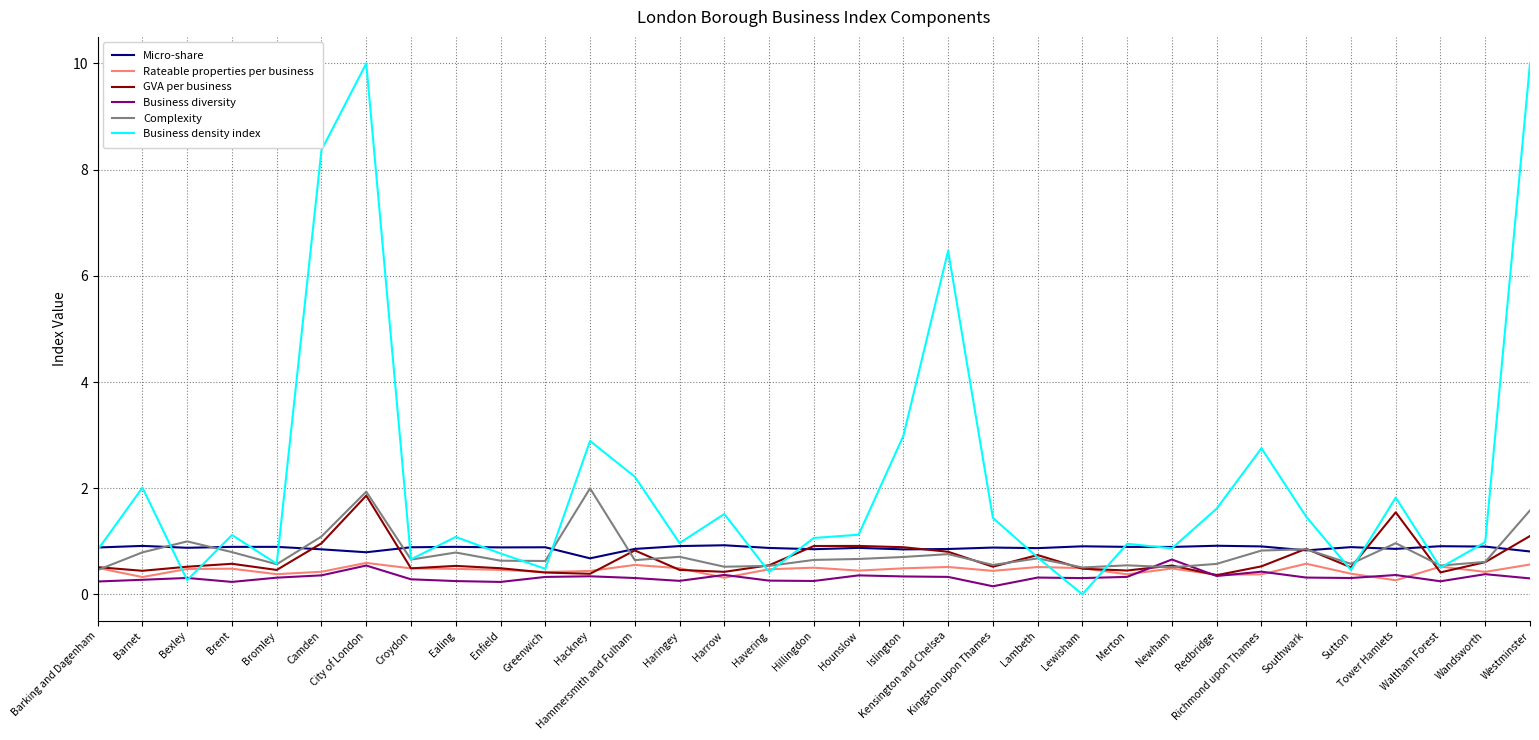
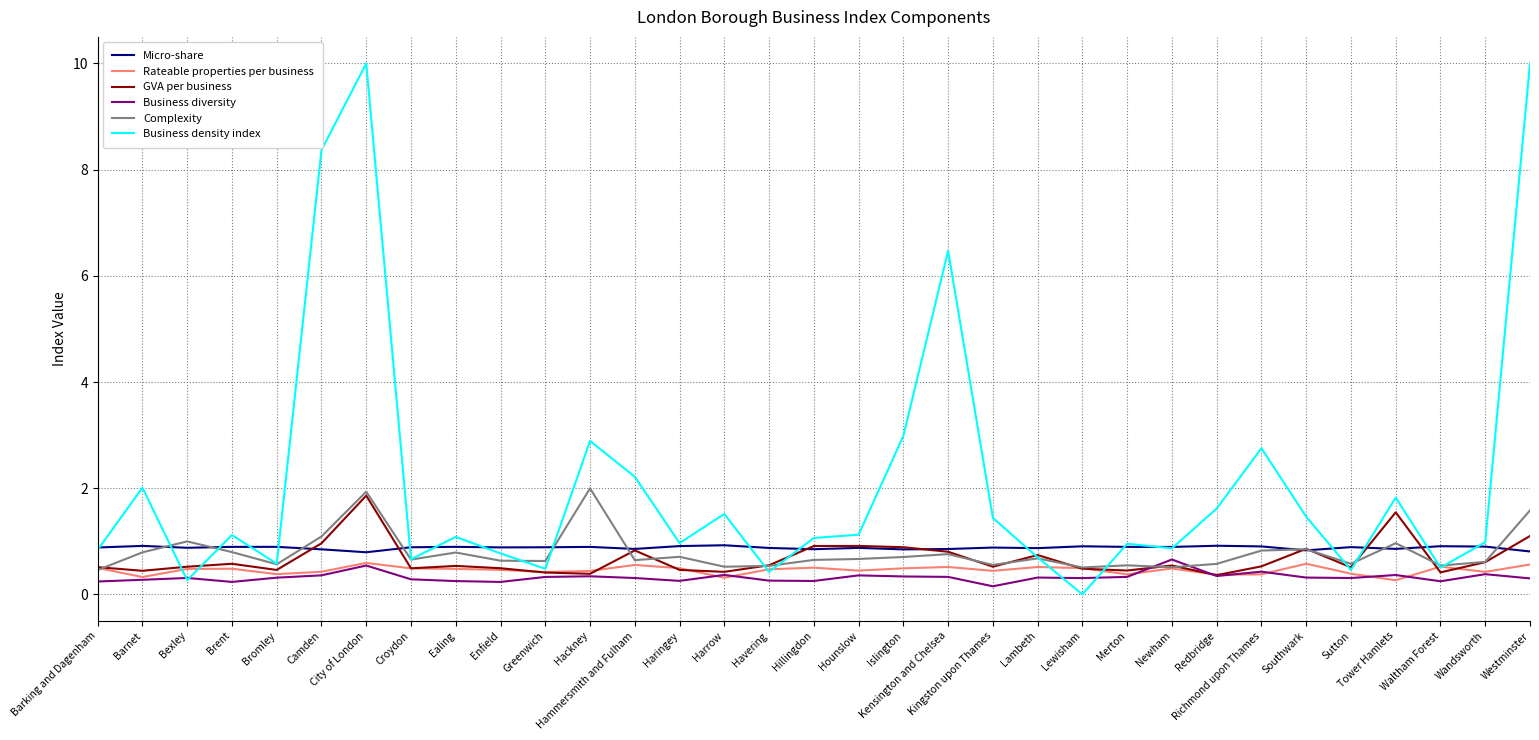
  {
    "Micro-share": {
      "Barnet": 0.9,
      "Bexley": 0.9,
      "Brent": 0.9,
      "Bromley": 0.9,
      "Camden": 0.8,
      "City of London": 0.8,
      "Croydon": 0.9,
      "Ealing": 0.9,
      "Enfield": 0.9,
      "Greenwich": 0.9,
-     "Hackney": 0.7,
+     "Hackney": 0.9,
      "Haringey": 0.9,
      "Harrow": 0.9,
      "Havering": 0.9,
      "Hillingdon": 0.9,
      "Kensington and Chelsea": 0.9,
      "Kingston upon Thames": 0.9,
      "Lambeth": 0.9,
      "Lewisham": 0.9,
      "Merton": 0.9,
      "Redbridge": 0.9,
      "Richmond upon Thames": 0.9,
      "Sutton": 0.9,
      "Tower Hamlets": 0.9,
      "Waltham Forest": 0.9,
      "Wandsworth": 0.9,
      "Westminster": 0.8
    },
    "Rateable properties per business": {
      "Barnet": 0.3,
      "Brent": 0.5,
      "Bromley": 0.4,
      "Camden": 0.4,
      "City of London": 0.6,
      "Ealing": 0.5,
      "Hackney": 0.4,
      "Hammersmith and Fulham": 0.6,
      "Harrow": 0.3,
      "Havering": 0.5,
      "Hillingdon": 0.5,
      "Hounslow": 0.4,
      "Islington": 0.5,
      "Kensington and Chelsea": 0.5,
      "Kingston upon Thames": 0.4,
      "Lambeth": 0.5,
      "Merton": 0.4,
      "Richmond upon Thames": 0.4,
      "Southwark": 0.6,
      "Sutton": 0.4,
      "Tower Hamlets": 0.3,
      "Westminster": 0.6
    },
    "GVA per business": {
      "Barnet": 0.4,
      "Brent": 0.6,
      "Bromley": 0.5,
      "Camden": 1.0,
      "City of London": 1.9,
      "Ealing": 0.5,
      "Harrow": 0.4,
      "Hillingdon": 0.9,
      "Merton": 0.4,
      "Richmond upon Thames": 0.5,
      "Tower Hamlets": 1.5,
      "Waltham Forest": 0.4,
      "Westminster": 1.1
    },
    "Business diversity": {
      "Barking and Dagenham": 0.2,
      "Barnet": 0.3,
      "Brent": 0.2,
      "Bromley": 0.3,
      "Camden": 0.4,
      "City of London": 0.5,
      "Croydon": 0.3,
      "Ealing": 0.3,
      "Enfield": 0.2,
      "Greenwich": 0.3,
      "Hammersmith and Fulham": 0.3,
      "Haringey": 0.3,
      "Harrow": 0.4,
      "Havering": 0.3,
      "Hillingdon": 0.3,
      "Hounslow": 0.4,
      "Islington": 0.3,
      "Kensington and Chelsea": 0.3,
      "Kingston upon Thames": 0.2,
      "Lambeth": 0.3,
      "Lewisham": 0.3,
      "Merton": 0.3,
      "Newham": 0.7,
      "Richmond upon Thames": 0.4,
      "Southwark": 0.3,
      "Sutton": 0.3,
      "Tower Hamlets": 0.4,
      "Waltham Forest": 0.2,
      "Westminster": 0.3
    },
    "Complexity": {
      "Barnet": 0.8,
      "Bexley": 1.0,
      "Brent": 0.8,
      "Camden": 1.1,
      "City of London": 1.9,
      "Ealing": 0.8,
      "Enfield": 0.6,
      "Greenwich": 0.6,
      "Hackney": 2.0,
      "Hammersmith and Fulham": 0.6,
      "Haringey": 0.7,
      "Harrow": 0.5,
      "Hillingdon": 0.6,
      "Hounslow": 0.7,
      "Islington": 0.7,
      "Merton": 0.5,
      "Redbridge": 0.6,
      "Richmond upon Thames": 0.8,
      "Sutton": 0.6,
      "Tower Hamlets": 1.0,
      "Westminster": 1.6
    },
    "Business density index": {
      "Barnet": 2.0,
      "Brent": 1.1,
      "Camden": 8.4,
      "City of London": 10.0,
      "Ealing": 1.1,
      "Enfield": 0.8,
      "Greenwich": 0.5,
      "Hackney": 2.9,
      "Hammersmith and Fulham": 2.2,
      "Haringey": 1.0,
      "Harrow": 1.5,
      "Havering": 0.4,
      "Hillingdon": 1.1,
      "Hounslow": 1.1,
      "Islington": 3.0,
      "Kensington and Chelsea": 6.5,
      "Kingston upon Thames": 1.4,
      "Lewisham": 0.0,
      "Merton": 1.0,
      "Redbridge": 1.6,
      "Richmond upon Thames": 2.8,
      "Southwark": 1.5,
      "Tower Hamlets": 1.8,
      "Wandsworth": 1.0,
      "Westminster": 10.0
    }
  }
